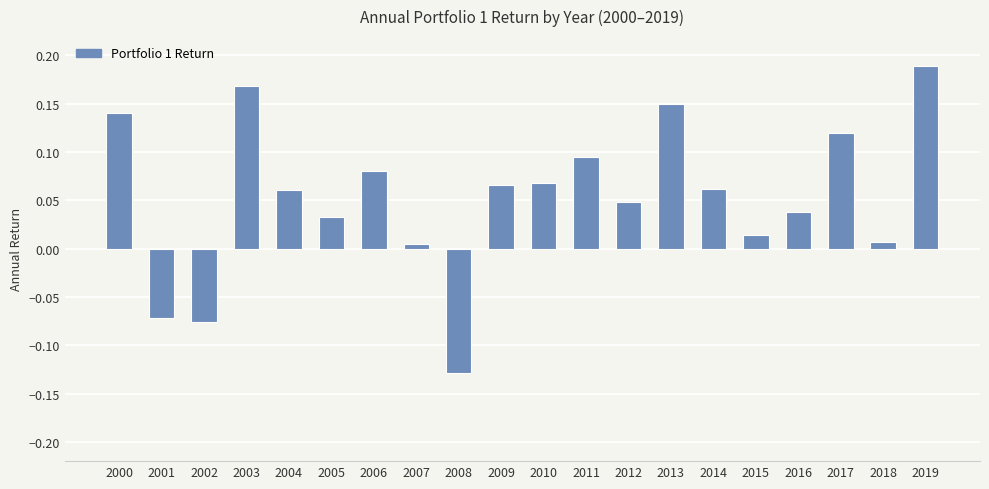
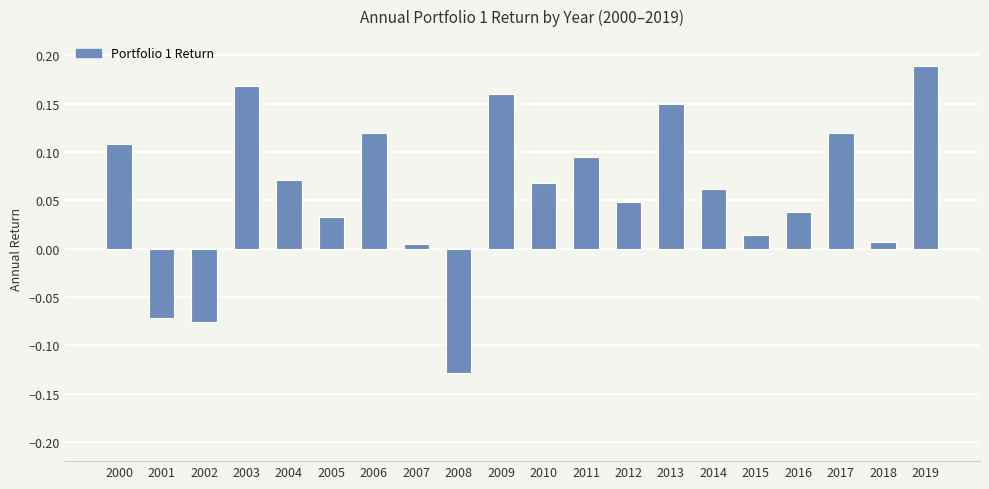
  {
-   "2000": 0.14,
+   "2000": 0.11,
    "2001": -0.07,
    "2002": -0.08,
    "2003": 0.17,
-   "2004": 0.06,
+   "2004": 0.07,
    "2005": 0.03,
-   "2006": 0.08,
+   "2006": 0.12,
    "2007": 0.00,
    "2008": -0.13,
-   "2009": 0.07,
+   "2009": 0.16,
    "2010": 0.07,
    "2011": 0.10,
    "2012": 0.05,
    "2013": 0.15,
    "2014": 0.06,
    "2015": 0.01,
    "2016": 0.04,
    "2017": 0.12,
    "2018": 0.01,
    "2019": 0.19
  }
